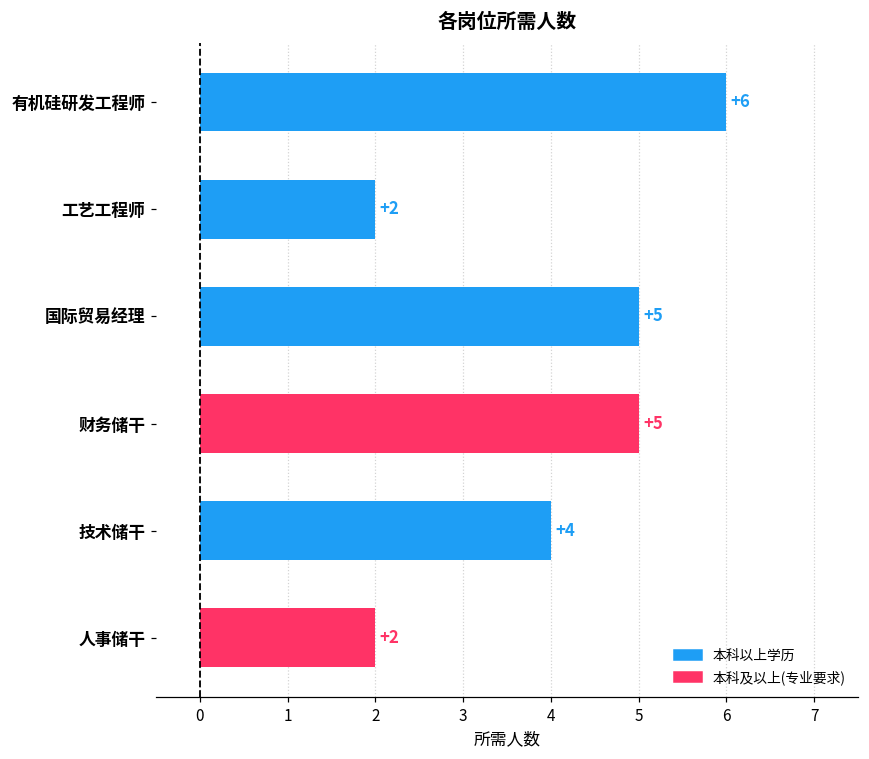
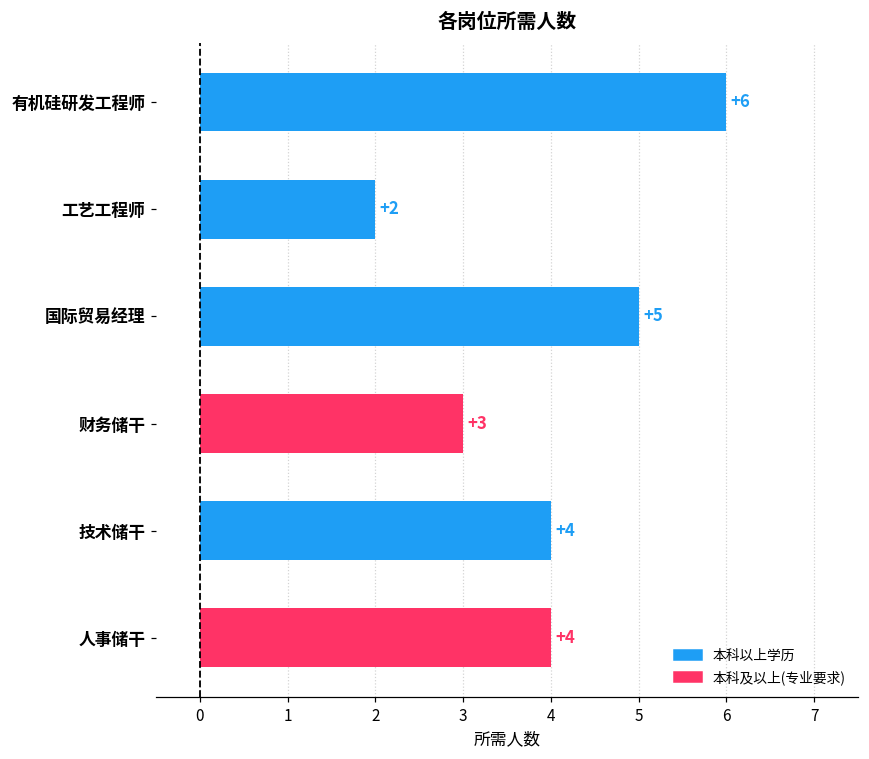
  {
    "有机硅研发工程师": "+6",
    "工艺工程师": "+2",
    "国际贸易经理": "+5",
-   "财务储干": "+5",
+   "财务储干": "+3",
    "技术储干": "+4",
-   "人事储干": "+2"
+   "人事储干": "+4"
  }
